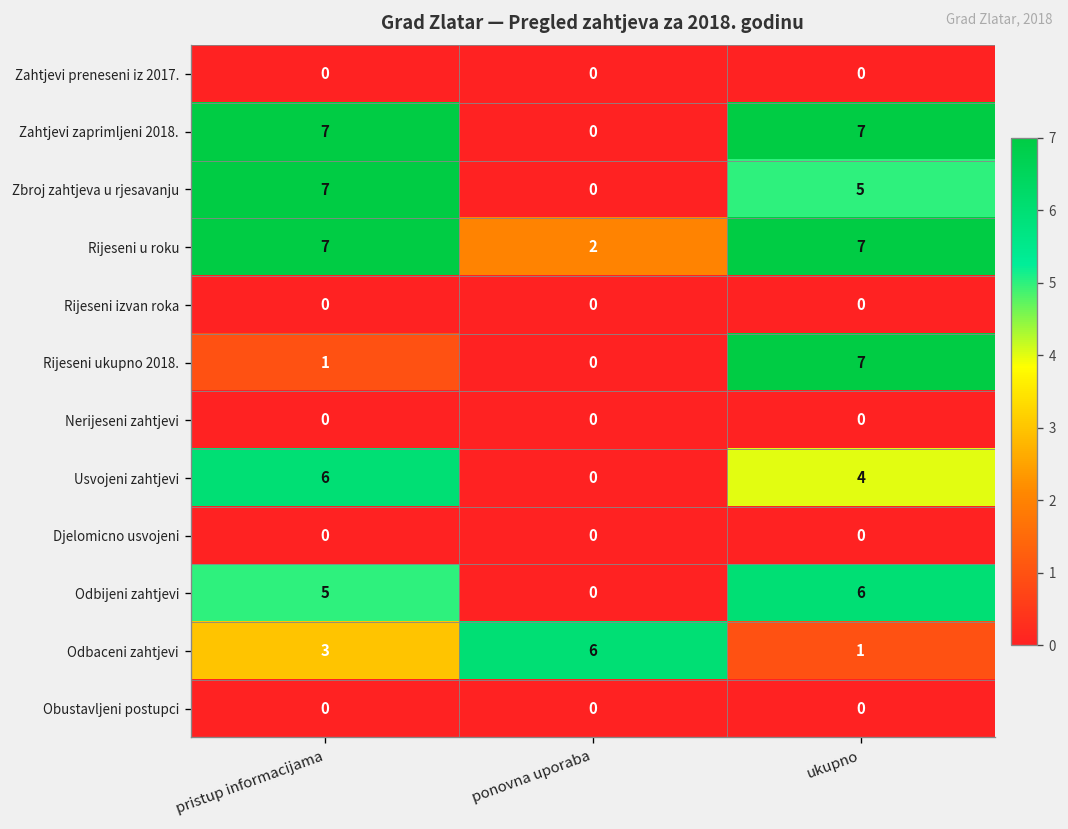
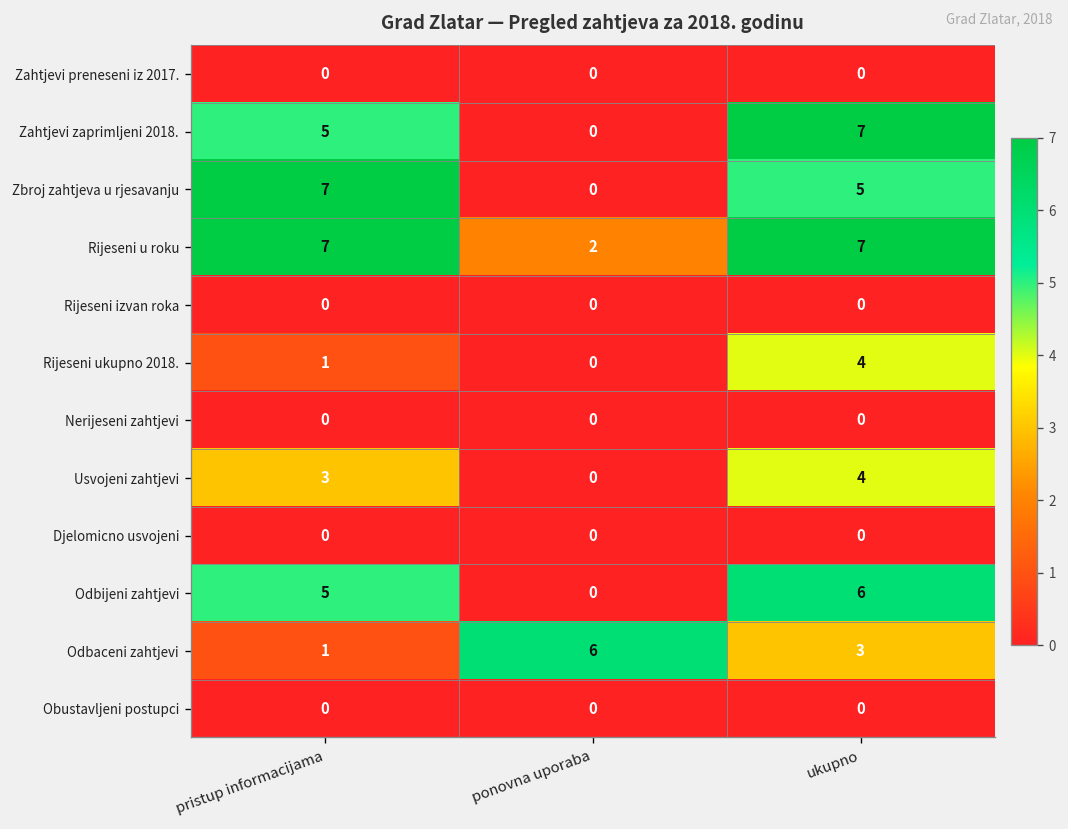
  {
    "Zahtjevi preneseni iz 2017.": {
      "pristup informacijama": 0,
      "ponovna uporaba": 0,
      "ukupno": 0
    },
    "Zahtjevi zaprimljeni 2018.": {
-     "pristup informacijama": 7,
+     "pristup informacijama": 5,
      "ponovna uporaba": 0,
      "ukupno": 7
    },
    "Zbroj zahtjeva u rjesavanju": {
      "pristup informacijama": 7,
      "ponovna uporaba": 0,
      "ukupno": 5
    },
    "Rijeseni u roku": {
      "pristup informacijama": 7,
      "ponovna uporaba": 2,
      "ukupno": 7
    },
    "Rijeseni izvan roka": {
      "pristup informacijama": 0,
      "ponovna uporaba": 0,
      "ukupno": 0
    },
    "Rijeseni ukupno 2018.": {
      "pristup informacijama": 1,
      "ponovna uporaba": 0,
-     "ukupno": 7
+     "ukupno": 4
    },
    "Nerijeseni zahtjevi": {
      "pristup informacijama": 0,
      "ponovna uporaba": 0,
      "ukupno": 0
    },
    "Usvojeni zahtjevi": {
-     "pristup informacijama": 6,
+     "pristup informacijama": 3,
      "ponovna uporaba": 0,
      "ukupno": 4
    },
    "Djelomicno usvojeni": {
      "pristup informacijama": 0,
      "ponovna uporaba": 0,
      "ukupno": 0
    },
    "Odbijeni zahtjevi": {
      "pristup informacijama": 5,
      "ponovna uporaba": 0,
      "ukupno": 6
    },
    "Odbaceni zahtjevi": {
-     "pristup informacijama": 3,
+     "pristup informacijama": 1,
      "ponovna uporaba": 6,
-     "ukupno": 1
+     "ukupno": 3
    },
    "Obustavljeni postupci": {
      "pristup informacijama": 0,
      "ponovna uporaba": 0,
      "ukupno": 0
    }
  }
